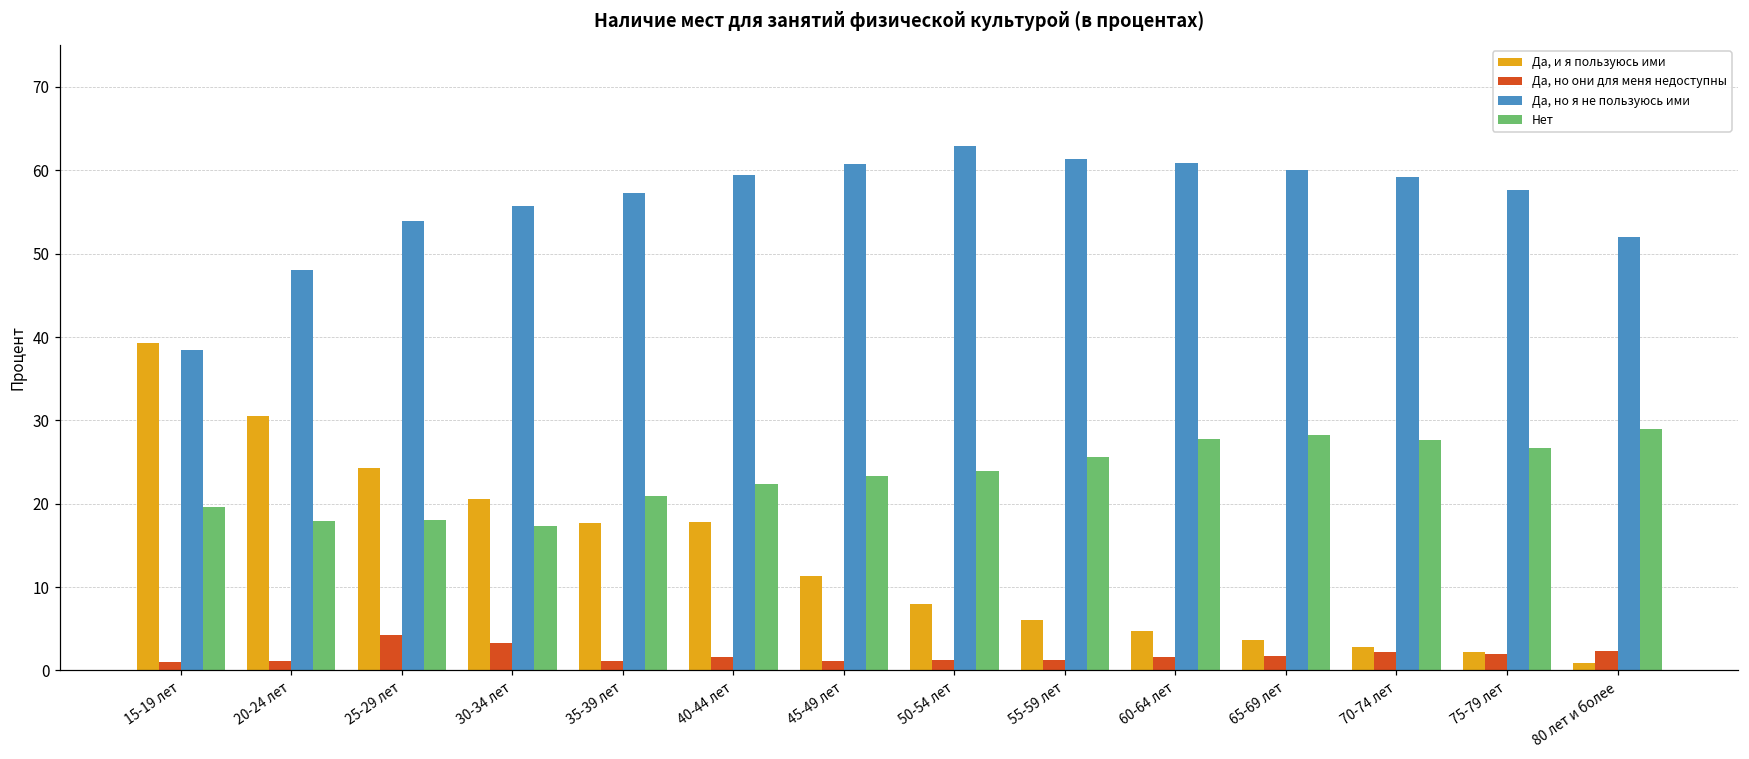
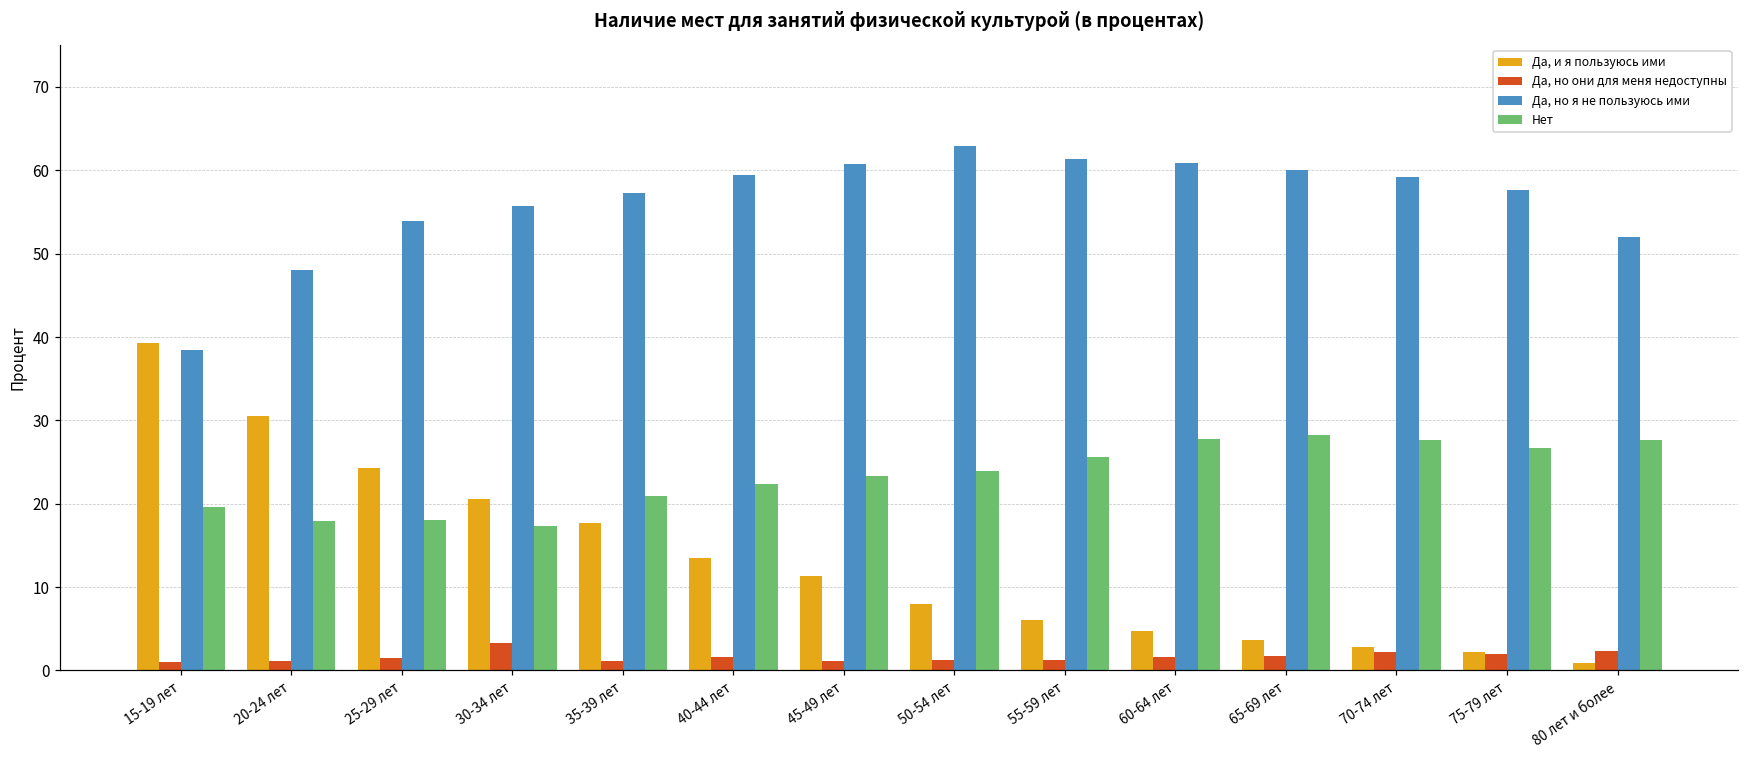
  {
    "Да, и я пользуюсь ими": {
      "15-19 лет": 39,
      "20-24 лет": 31,
      "25-29 лет": 24,
      "30-34 лет": 21,
      "35-39 лет": 18,
-     "40-44 лет": 18,
+     "40-44 лет": 13,
      "45-49 лет": 11,
      "50-54 лет": 8,
      "55-59 лет": 6,
      "60-64 лет": 5,
      "65-69 лет": 4,
      "70-74 лет": 3,
      "75-79 лет": 2,
      "80 лет и более": 1
    },
    "Да, но они для меня недоступны": {
      "15-19 лет": 1,
      "20-24 лет": 1,
-     "25-29 лет": 4,
+     "25-29 лет": 2,
      "30-34 лет": 3,
      "35-39 лет": 1,
      "40-44 лет": 2,
      "45-49 лет": 1,
      "50-54 лет": 1,
      "55-59 лет": 1,
      "60-64 лет": 2,
      "65-69 лет": 2,
      "70-74 лет": 2,
      "75-79 лет": 2,
      "80 лет и более": 2
    },
    "Да, но я не пользуюсь ими": {
      "15-19 лет": 38,
      "20-24 лет": 48,
      "25-29 лет": 54,
      "30-34 лет": 56,
      "35-39 лет": 57,
      "40-44 лет": 59,
      "45-49 лет": 61,
      "50-54 лет": 63,
      "55-59 лет": 61,
      "60-64 лет": 61,
      "65-69 лет": 60,
      "70-74 лет": 59,
      "75-79 лет": 58,
      "80 лет и более": 52
    },
    "Нет": {
      "15-19 лет": 20,
      "20-24 лет": 18,
      "25-29 лет": 18,
      "30-34 лет": 17,
      "35-39 лет": 21,
      "40-44 лет": 22,
      "45-49 лет": 23,
      "50-54 лет": 24,
      "55-59 лет": 26,
      "60-64 лет": 28,
      "65-69 лет": 28,
      "70-74 лет": 28,
      "75-79 лет": 27,
-     "80 лет и более": 29
+     "80 лет и более": 28
    }
  }
